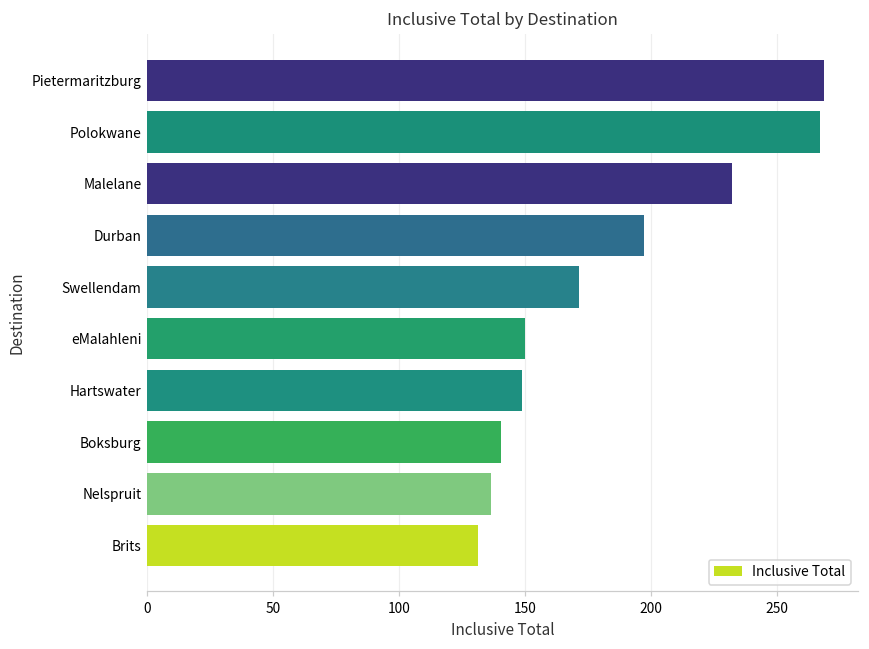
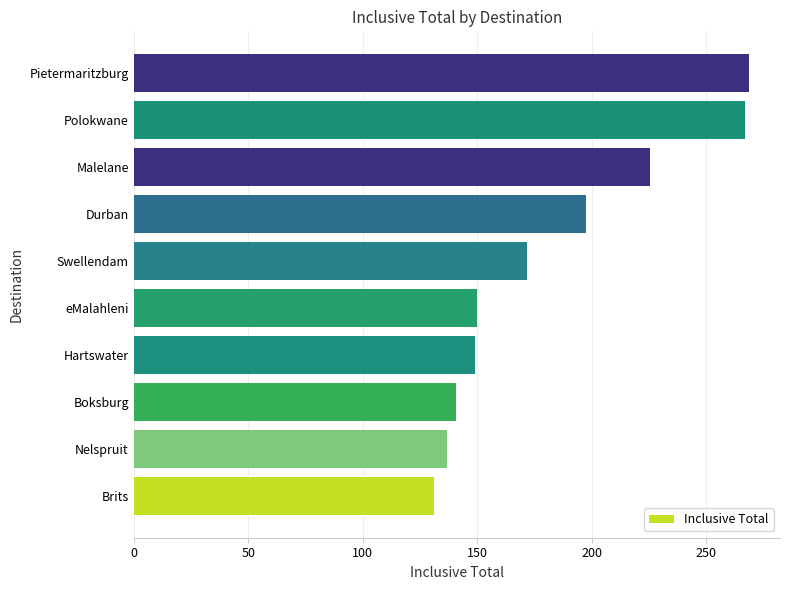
  {
    "Pietermaritzburg": 269,
    "Polokwane": 267,
-   "Malelane": 232,
+   "Malelane": 226,
    "Durban": 197,
    "Swellendam": 172,
    "eMalahleni": 150,
    "Hartswater": 149,
    "Boksburg": 141,
    "Nelspruit": 137,
    "Brits": 131
  }
